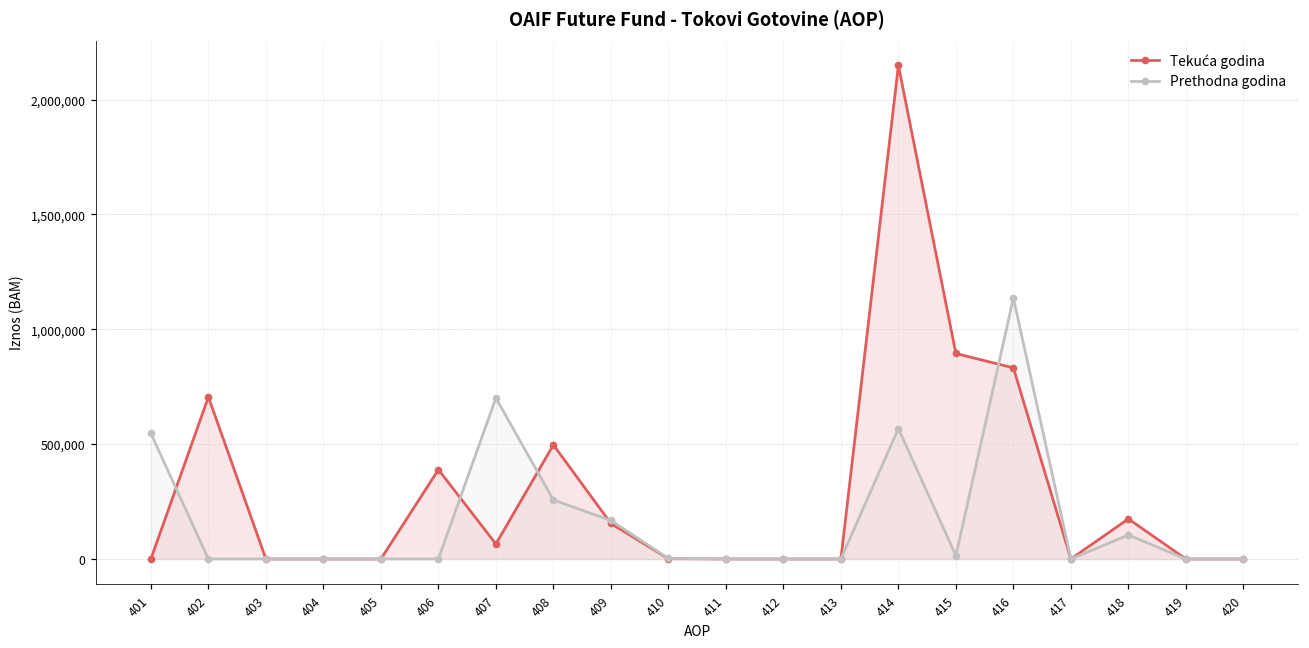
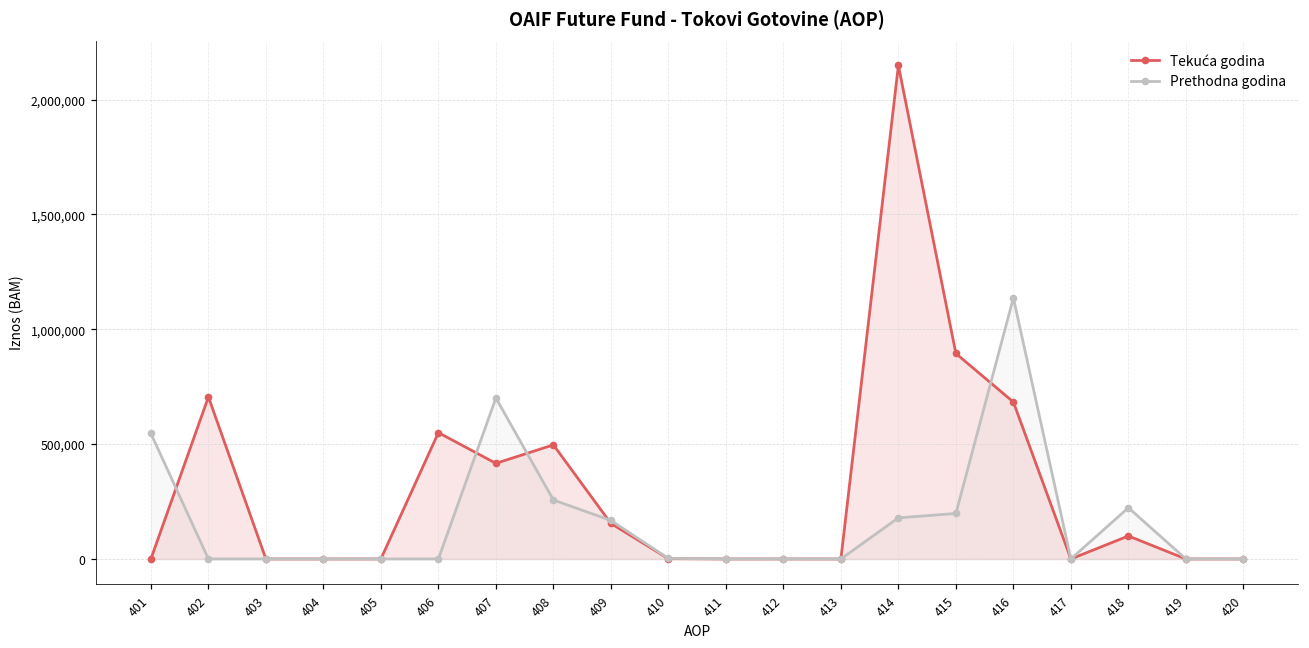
  {
    "Tekuća godina": {
      "401": "0",
      "402": "710,000",
-     "406": "390,000",
-     "407": "70,000",
+     "406": "550,000",
+     "407": "420,000",
      "408": "500,000",
      "409": "150,000",
      "414": "2,150,000",
      "415": "890,000",
-     "416": "830,000",
-     "418": "170,000"
+     "416": "680,000",
+     "418": "100,000"
    },
    "Prethodna godina": {
      "401": "550,000",
      "402": "0",
      "406": "0",
      "407": "700,000",
      "408": "260,000",
      "409": "170,000",
-     "414": "570,000",
-     "415": "10,000",
+     "414": "180,000",
+     "415": "200,000",
      "416": "1,140,000",
-     "418": "100,000"
+     "418": "220,000"
    }
  }
